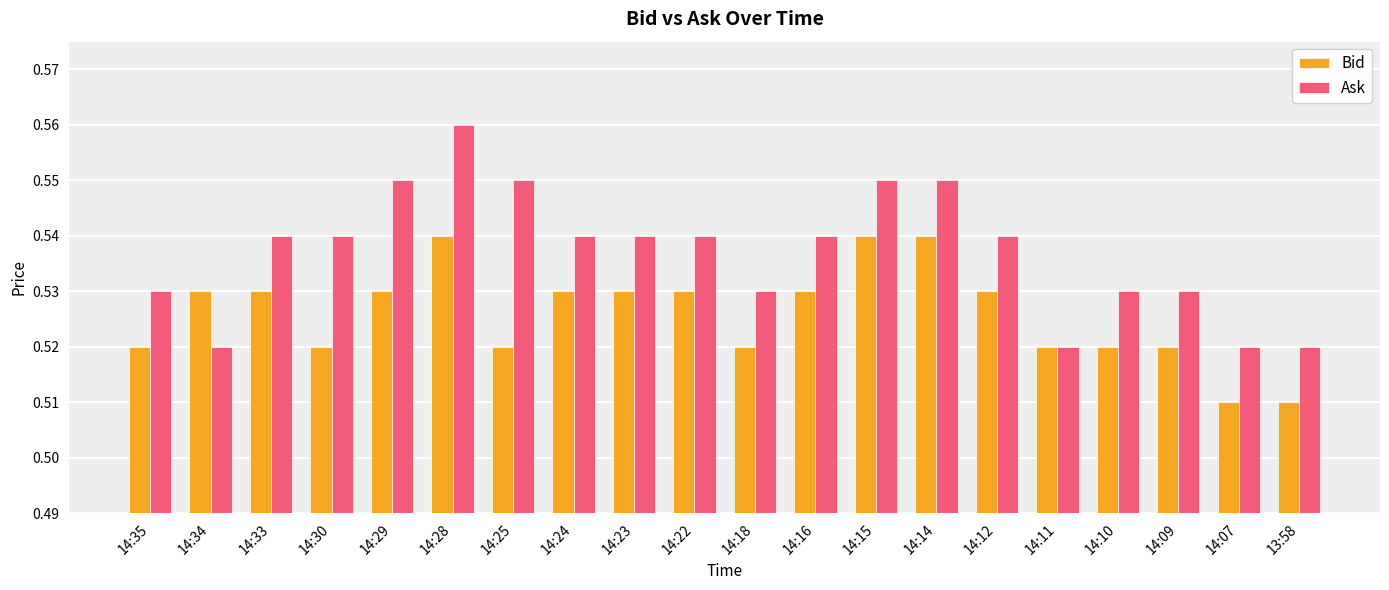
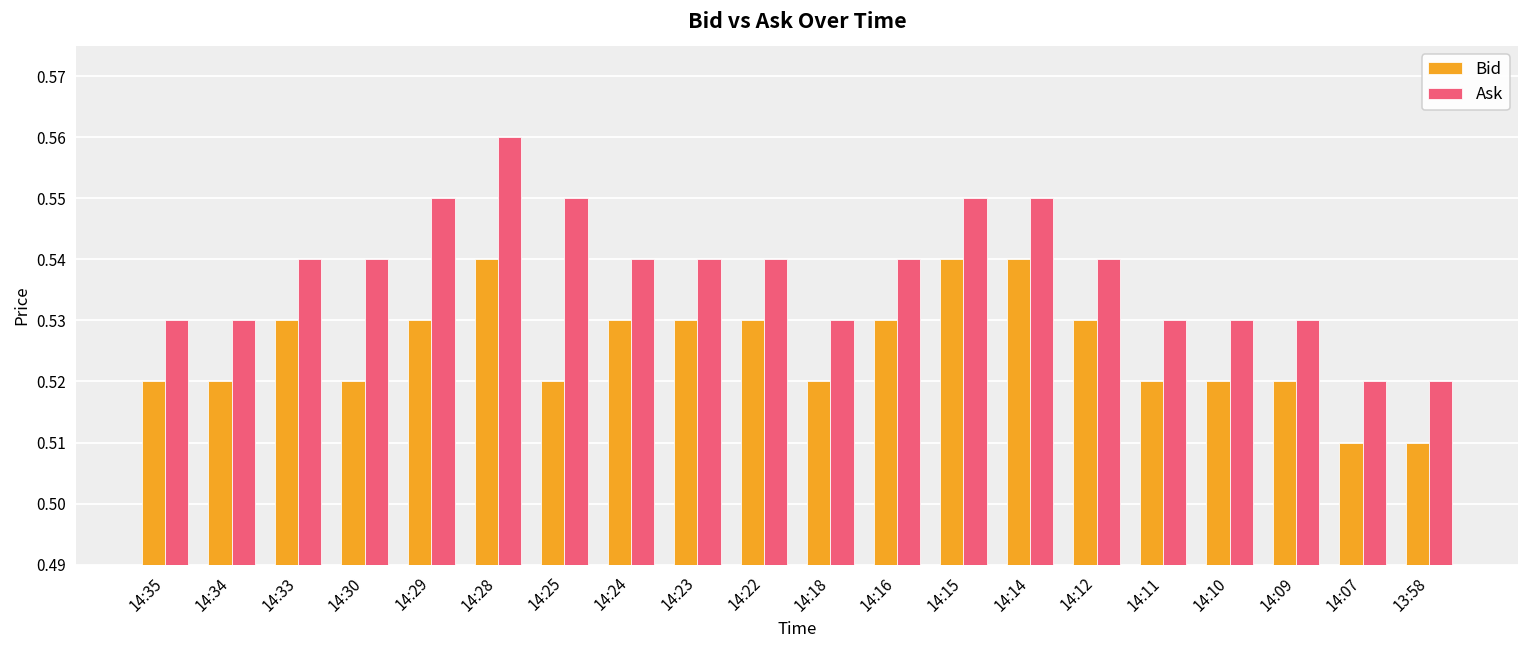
  {
    "Bid": {
      "14:35": 0.52,
-     "14:34": 0.53,
+     "14:34": 0.52,
      "14:33": 0.53,
      "14:30": 0.52,
      "14:29": 0.53,
      "14:28": 0.54,
      "14:25": 0.52,
      "14:24": 0.53,
      "14:23": 0.53,
      "14:22": 0.53,
      "14:18": 0.52,
      "14:16": 0.53,
      "14:15": 0.54,
      "14:14": 0.54,
      "14:12": 0.53,
      "14:11": 0.52,
      "14:10": 0.52,
      "14:09": 0.52,
      "14:07": 0.51,
      "13:58": 0.51
    },
    "Ask": {
      "14:35": 0.53,
-     "14:34": 0.52,
+     "14:34": 0.53,
      "14:33": 0.54,
      "14:30": 0.54,
      "14:29": 0.55,
      "14:28": 0.56,
      "14:25": 0.55,
      "14:24": 0.54,
      "14:23": 0.54,
      "14:22": 0.54,
      "14:18": 0.53,
      "14:16": 0.54,
      "14:15": 0.55,
      "14:14": 0.55,
      "14:12": 0.54,
-     "14:11": 0.52,
+     "14:11": 0.53,
      "14:10": 0.53,
      "14:09": 0.53,
      "14:07": 0.52,
      "13:58": 0.52
    }
  }
